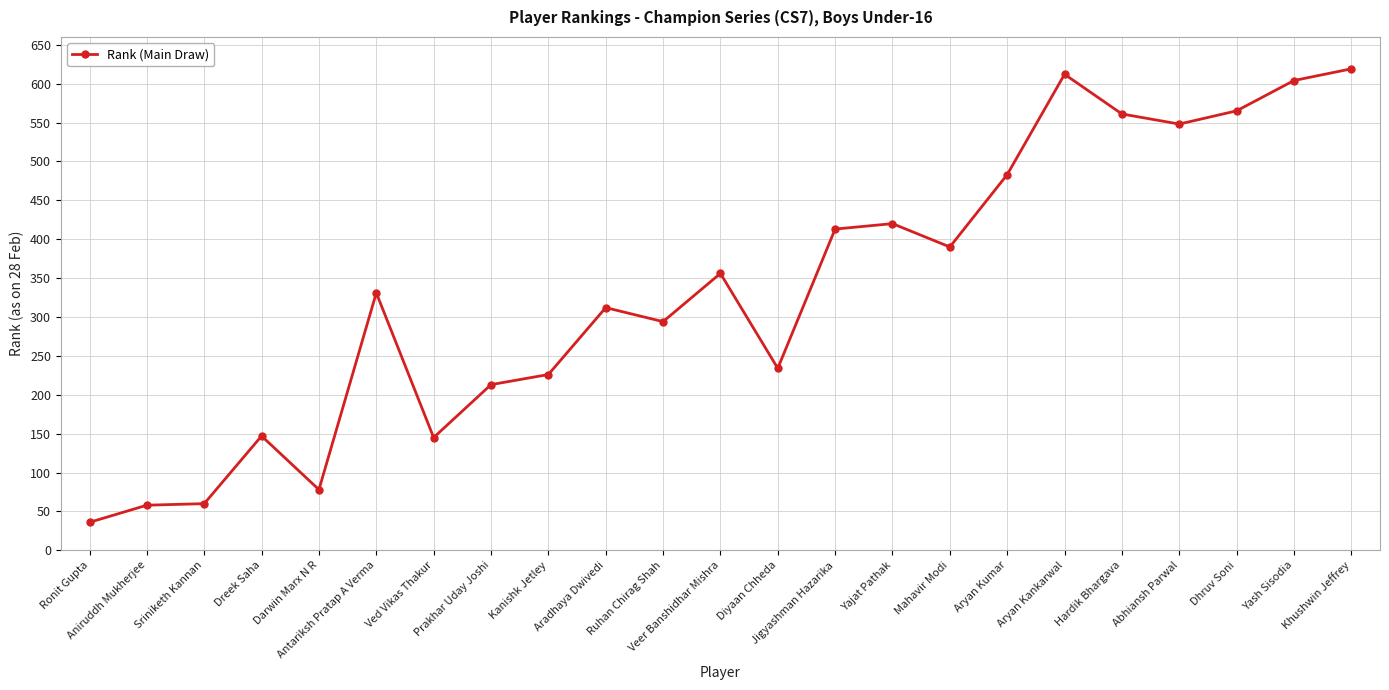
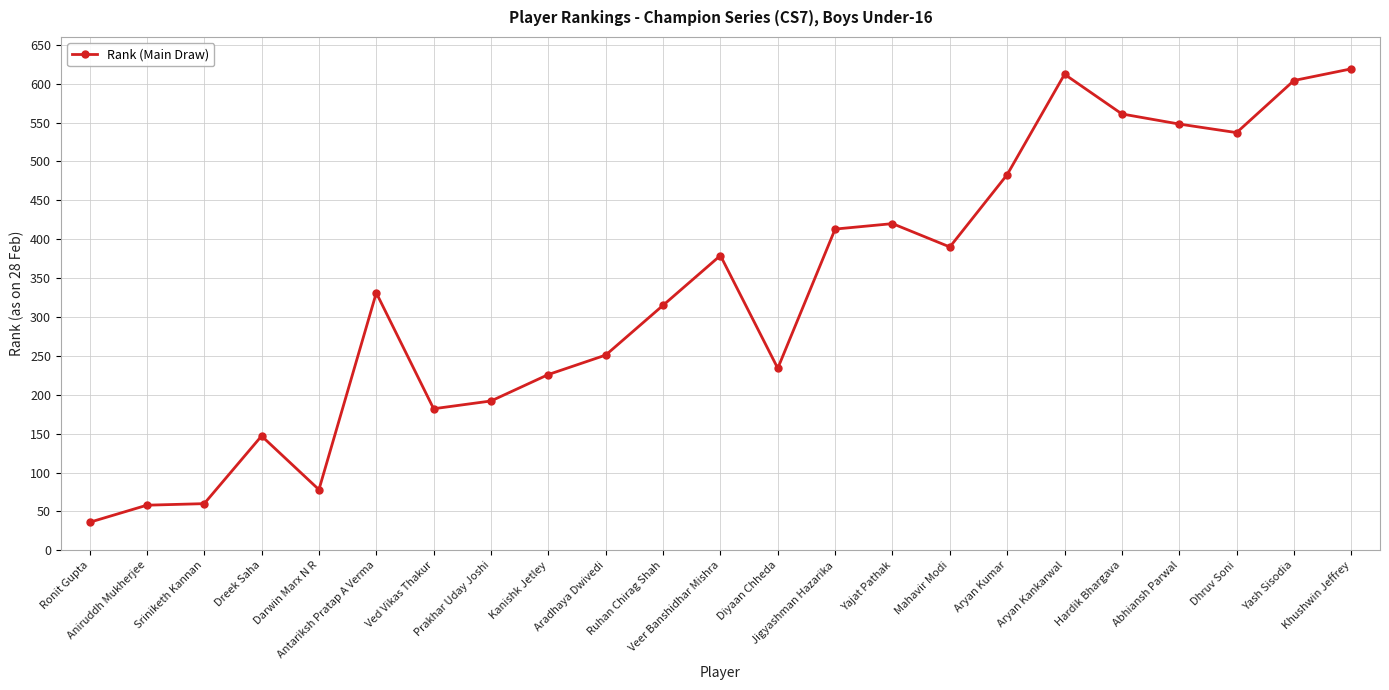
  {
    "Ronit Gupta": 40,
    "Aniruddh Mukherjee": 60,
    "Sriniketh Kannan": 60,
    "Dreek Saha": 150,
    "Darwin Marx N R": 80,
    "Antariksh Pratap A Verma": 330,
-   "Ved Vikas Thakur": 150,
-   "Prakhar Uday Joshi": 210,
+   "Ved Vikas Thakur": 180,
+   "Prakhar Uday Joshi": 190,
    "Kanishk Jetley": 230,
-   "Aradhaya Dwivedi": 310,
-   "Ruhan Chirag Shah": 290,
-   "Veer Banshidhar Mishra": 360,
+   "Aradhaya Dwivedi": 250,
+   "Ruhan Chirag Shah": 320,
+   "Veer Banshidhar Mishra": 380,
    "Diyaan Chheda": 230,
    "Jigyashman Hazarika": 410,
    "Yajat Pathak": 420,
    "Mahavir Modi": 390,
    "Aryan Kumar": 480,
    "Aryan Kankarwal": 610,
    "Hardik Bhargava": 560,
    "Abhiansh Parwal": 550,
-   "Dhruv Soni": 570,
+   "Dhruv Soni": 540,
    "Yash Sisodia": 600,
    "Khushwin Jeffrey": 620
  }
